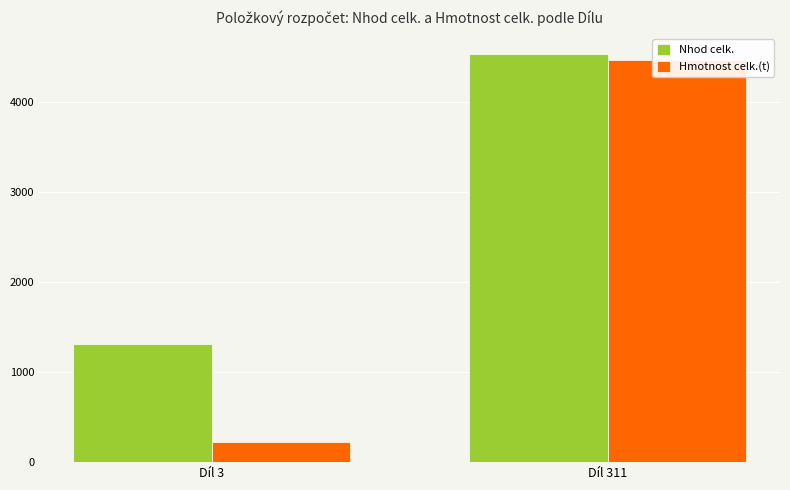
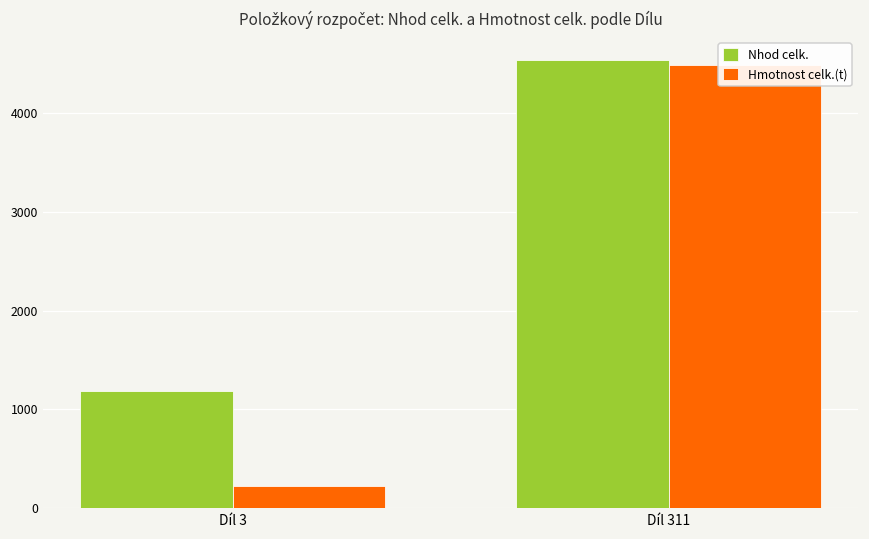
  {
    "Nhod celk.": {
-     "Díl 3": 1300,
+     "Díl 3": 1200,
      "Díl 311": 4500
    },
    "Hmotnost celk.(t)": {
      "Díl 3": 200
    }
  }
